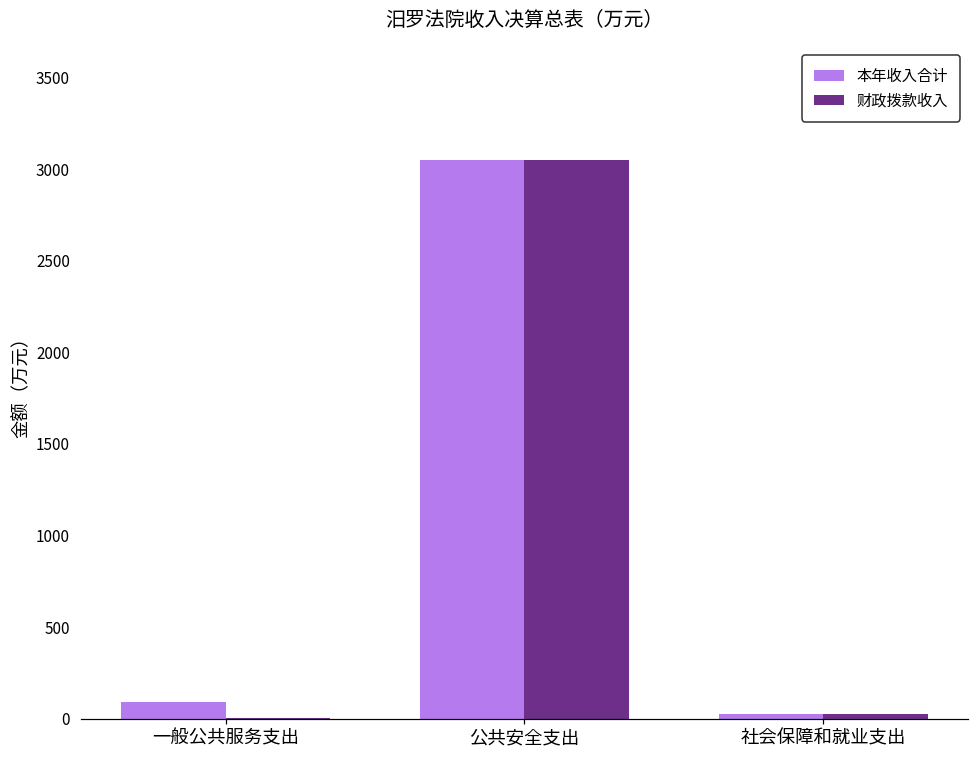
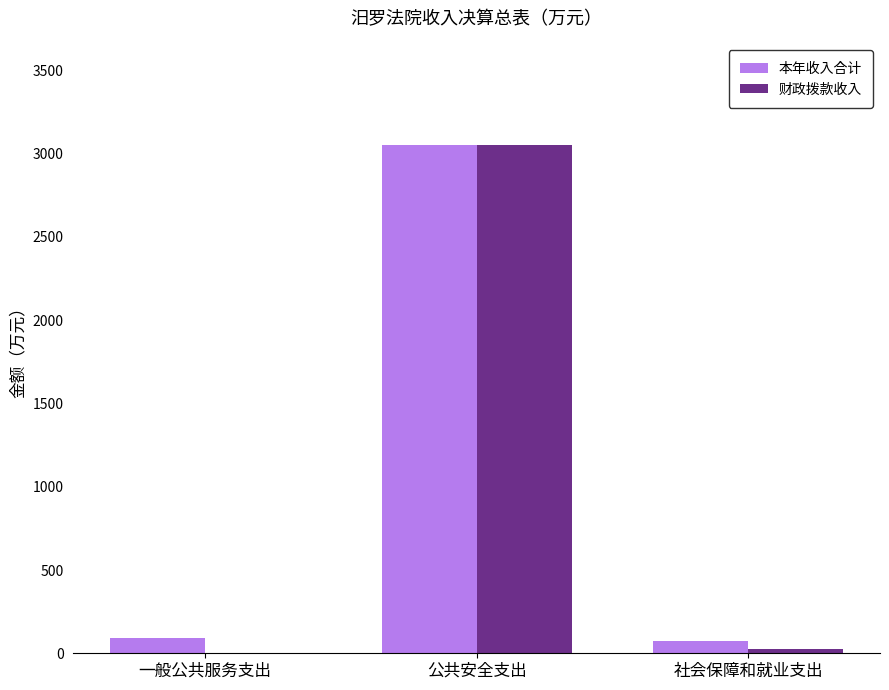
  {
    "本年收入合计": {
      "一般公共服务支出": 90,
      "公共安全支出": 3050,
-     "社会保障和就业支出": 20
+     "社会保障和就业支出": 70
    },
    "财政拨款收入": {
      "公共安全支出": 3050,
      "社会保障和就业支出": 20
    }
  }
